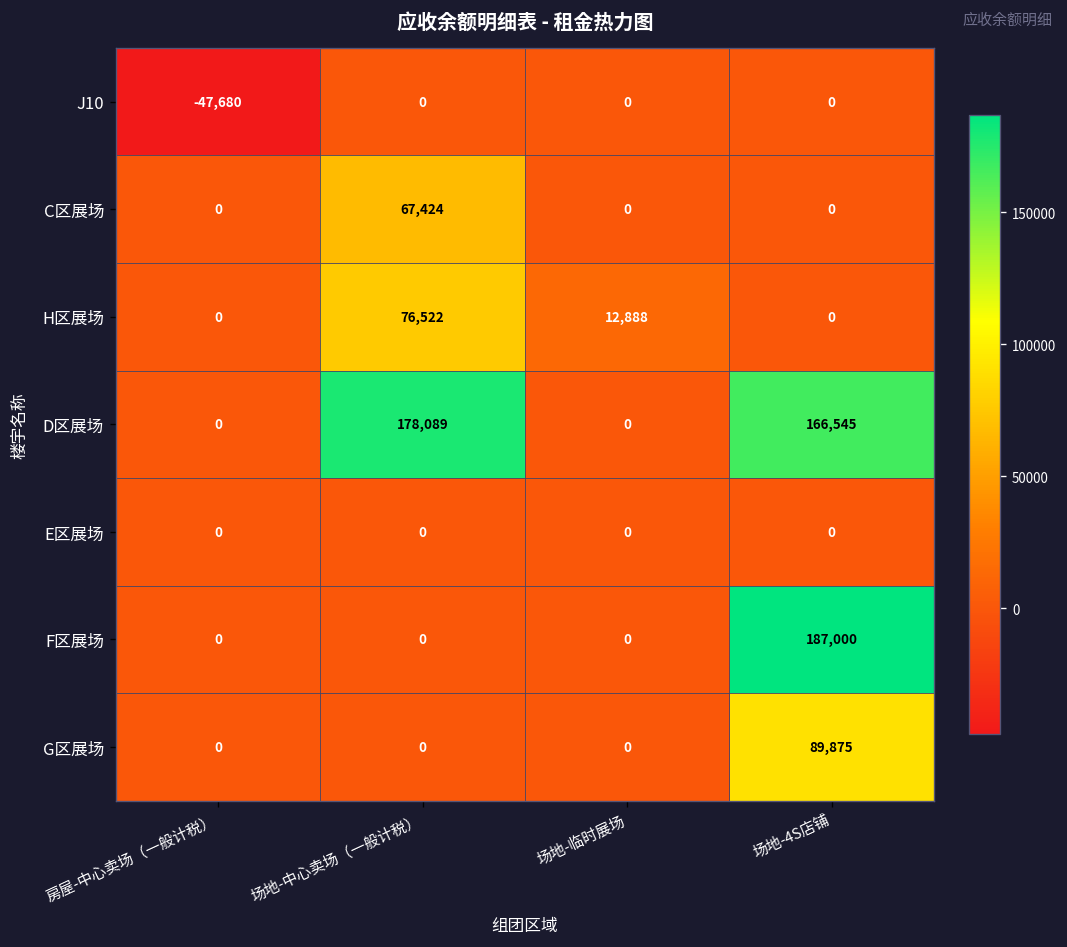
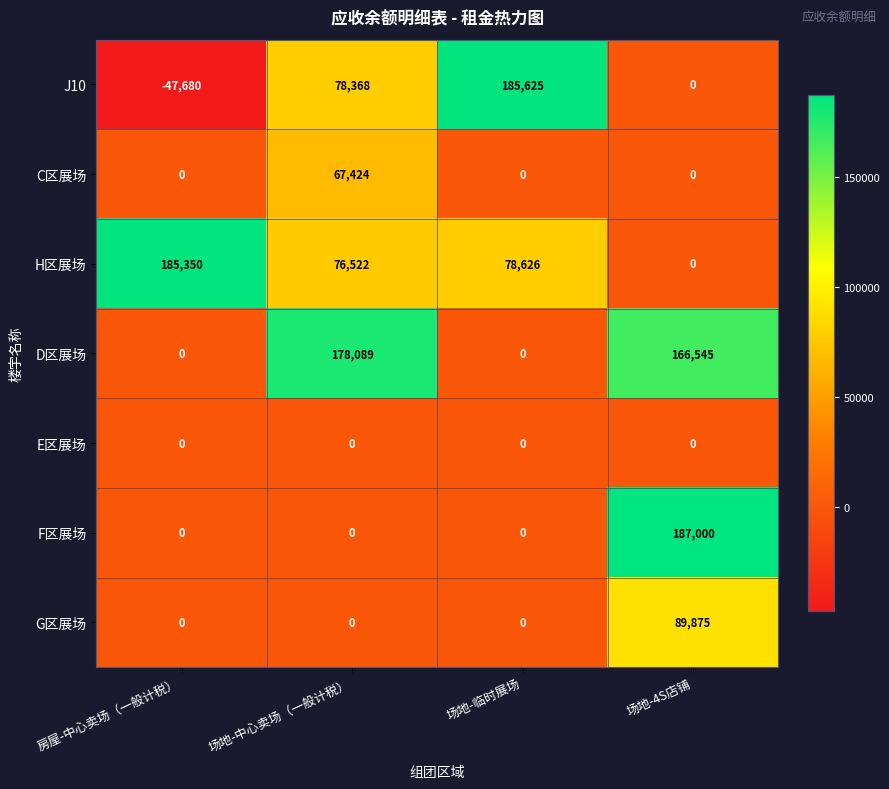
  {
    "J10": {
      "房屋-中心卖场（一般计税）": "-47,680",
-     "场地-中心卖场（一般计税）": "0",
-     "场地-临时展场": "0",
+     "场地-中心卖场（一般计税）": "78,368",
+     "场地-临时展场": "185,625",
      "场地-4S店铺": "0"
    },
    "C区展场": {
      "房屋-中心卖场（一般计税）": "0",
      "场地-中心卖场（一般计税）": "67,424",
      "场地-临时展场": "0",
      "场地-4S店铺": "0"
    },
    "H区展场": {
-     "房屋-中心卖场（一般计税）": "0",
+     "房屋-中心卖场（一般计税）": "185,350",
      "场地-中心卖场（一般计税）": "76,522",
-     "场地-临时展场": "12,888",
+     "场地-临时展场": "78,626",
      "场地-4S店铺": "0"
    },
    "D区展场": {
      "房屋-中心卖场（一般计税）": "0",
      "场地-中心卖场（一般计税）": "178,089",
      "场地-临时展场": "0",
      "场地-4S店铺": "166,545"
    },
    "E区展场": {
      "房屋-中心卖场（一般计税）": "0",
      "场地-中心卖场（一般计税）": "0",
      "场地-临时展场": "0",
      "场地-4S店铺": "0"
    },
    "F区展场": {
      "房屋-中心卖场（一般计税）": "0",
      "场地-中心卖场（一般计税）": "0",
      "场地-临时展场": "0",
      "场地-4S店铺": "187,000"
    },
    "G区展场": {
      "房屋-中心卖场（一般计税）": "0",
      "场地-中心卖场（一般计税）": "0",
      "场地-临时展场": "0",
      "场地-4S店铺": "89,875"
    }
  }
